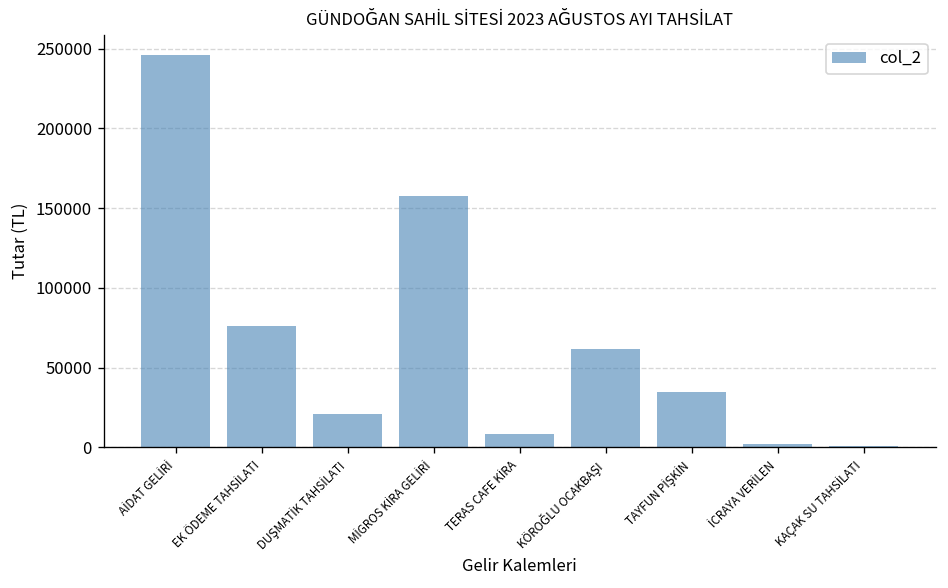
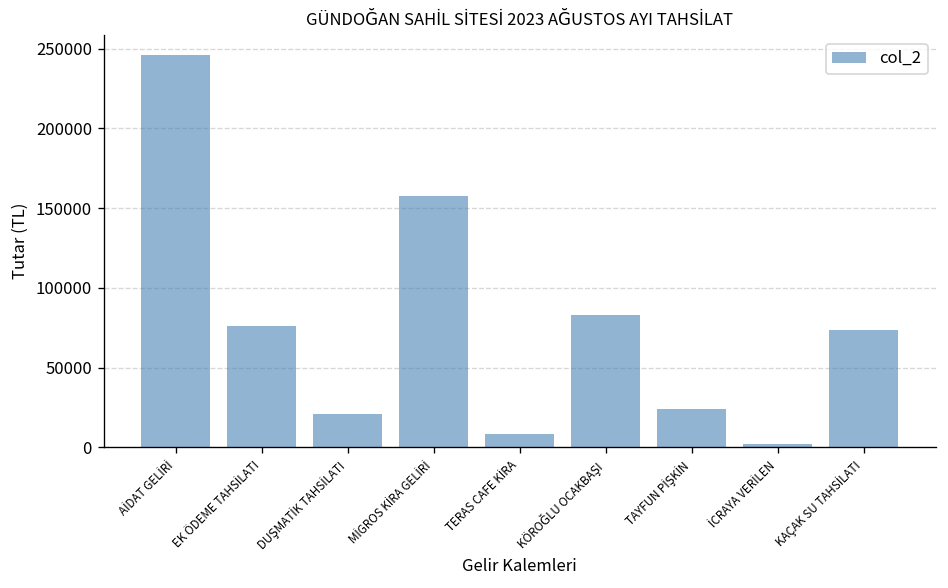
  {
    "AİDAT GELİRİ": 246000,
    "EK ÖDEME TAHSİLATI": 76000,
    "DUŞMATİK TAHSİLATI": 21000,
    "MİGROS KİRA GELİRİ": 157000,
    "TERAS CAFE KİRA": 8000,
-   "KÖROĞLU OCAKBAŞI": 62000,
-   "TAYFUN PİŞKİN": 35000,
-   "KAÇAK SU TAHSİLATI": 1000
+   "KÖROĞLU OCAKBAŞI": 83000,
+   "TAYFUN PİŞKİN": 24000,
+   "KAÇAK SU TAHSİLATI": 73000
  }
